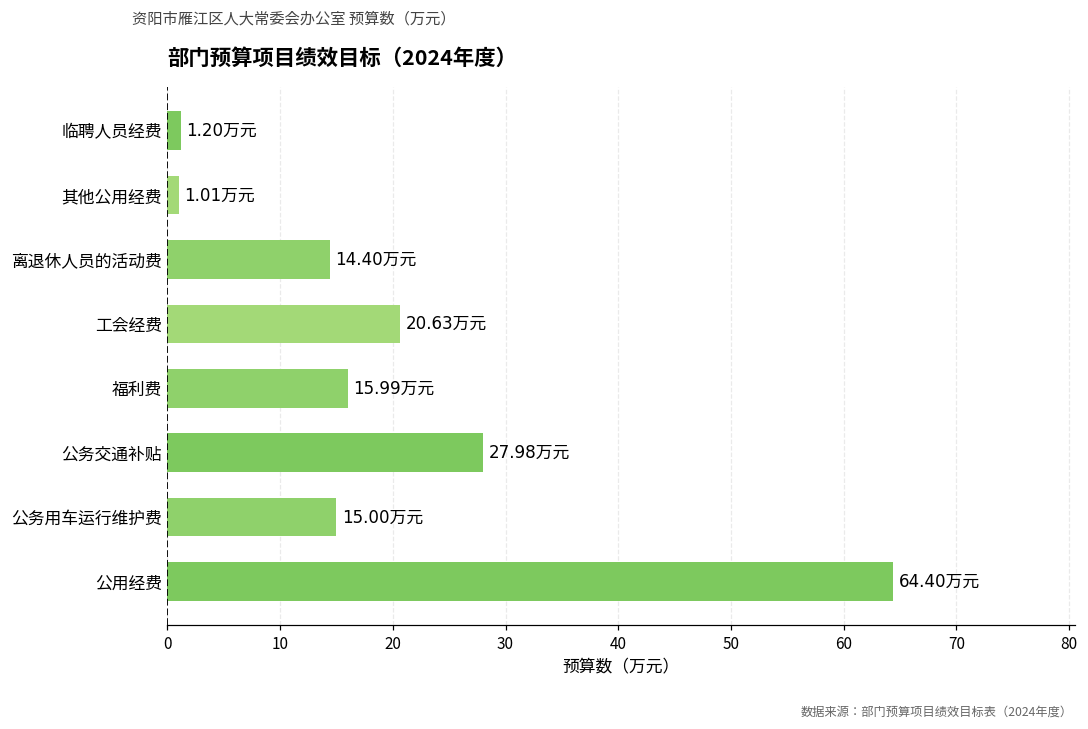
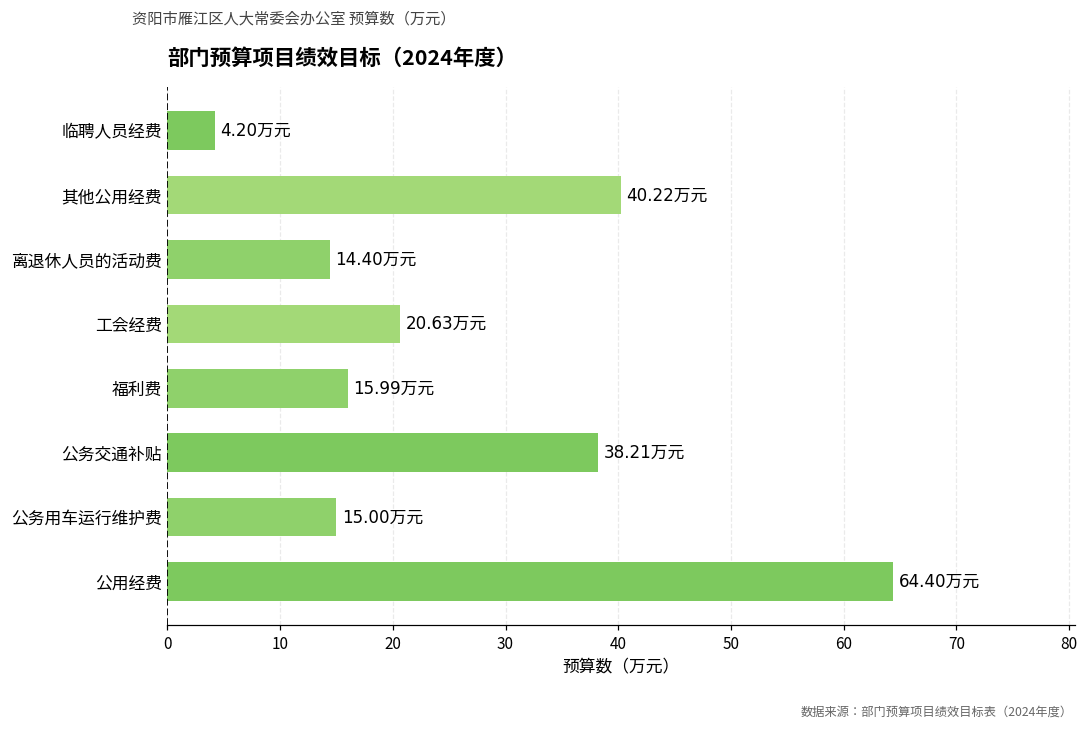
  {
-   "临聘人员经费": 1.20,
-   "其他公用经费": 1.01,
+   "临聘人员经费": 4.20,
+   "其他公用经费": 40.22,
    "离退休人员的活动费": 14.40,
    "工会经费": 20.63,
    "福利费": 15.99,
-   "公务交通补贴": 27.98,
+   "公务交通补贴": 38.21,
    "公务用车运行维护费": 15.00,
    "公用经费": 64.40
  }
